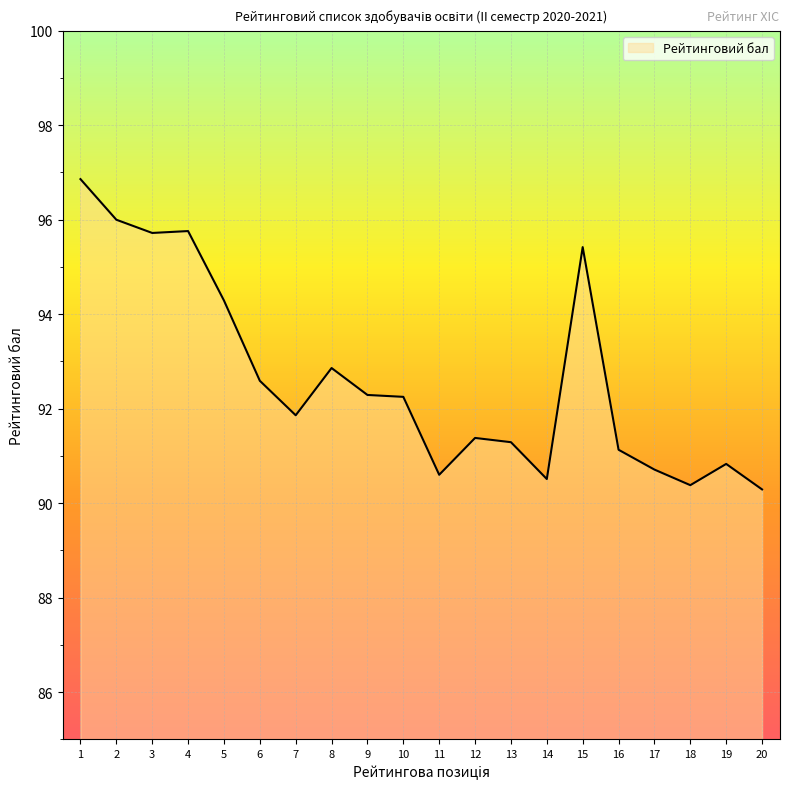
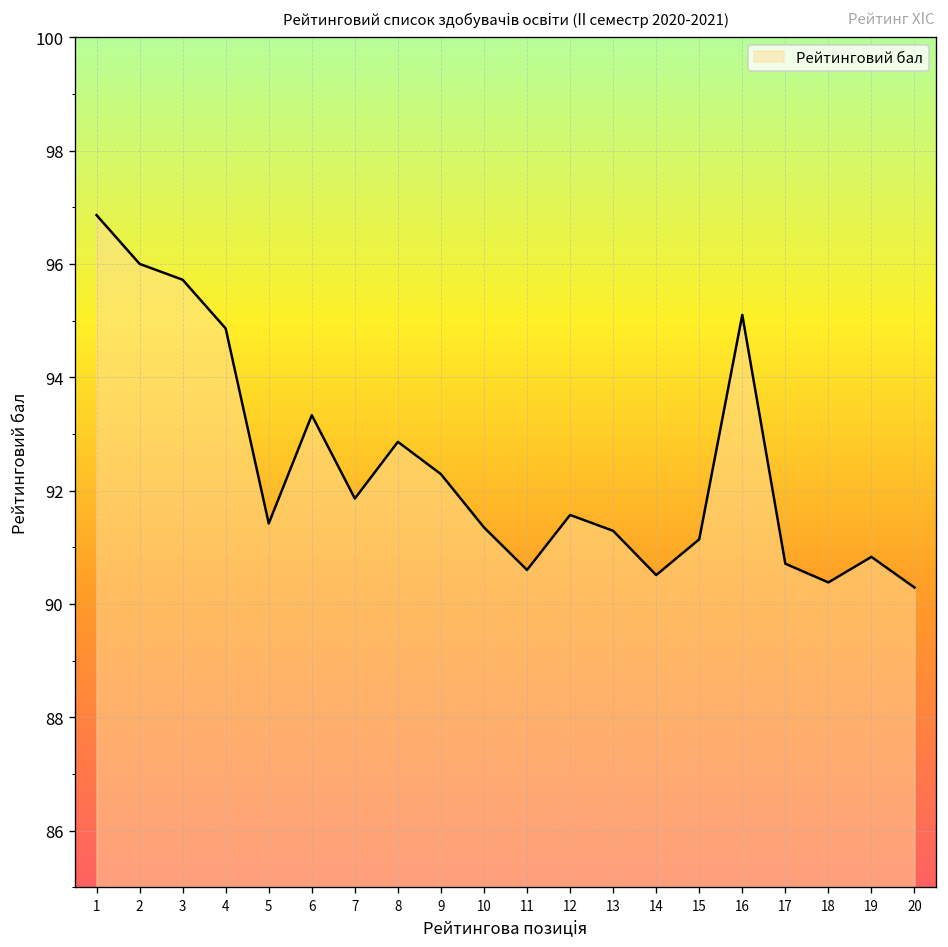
  {
    "1": 96.9,
    "2": 96.0,
    "3": 95.7,
-   "4": 95.8,
-   "5": 94.3,
-   "6": 92.6,
+   "4": 94.9,
+   "5": 91.4,
+   "6": 93.3,
    "7": 91.9,
    "8": 92.9,
    "9": 92.3,
-   "10": 92.3,
+   "10": 91.4,
    "11": 90.6,
-   "12": 91.4,
+   "12": 91.6,
    "13": 91.3,
    "14": 90.5,
-   "15": 95.4,
-   "16": 91.1,
+   "15": 91.1,
+   "16": 95.1,
    "17": 90.7,
    "18": 90.4,
    "19": 90.8,
    "20": 90.3
  }
